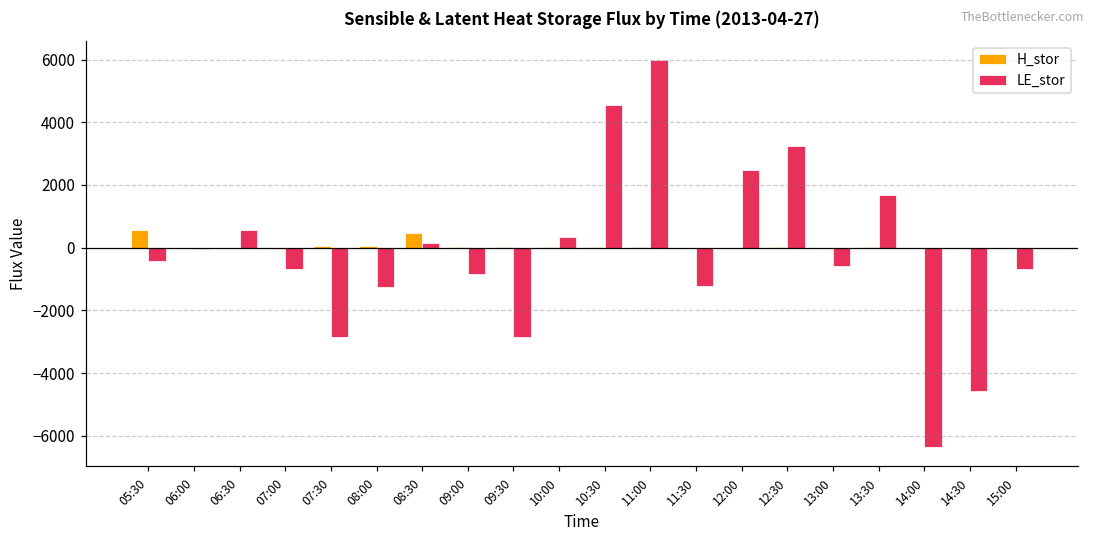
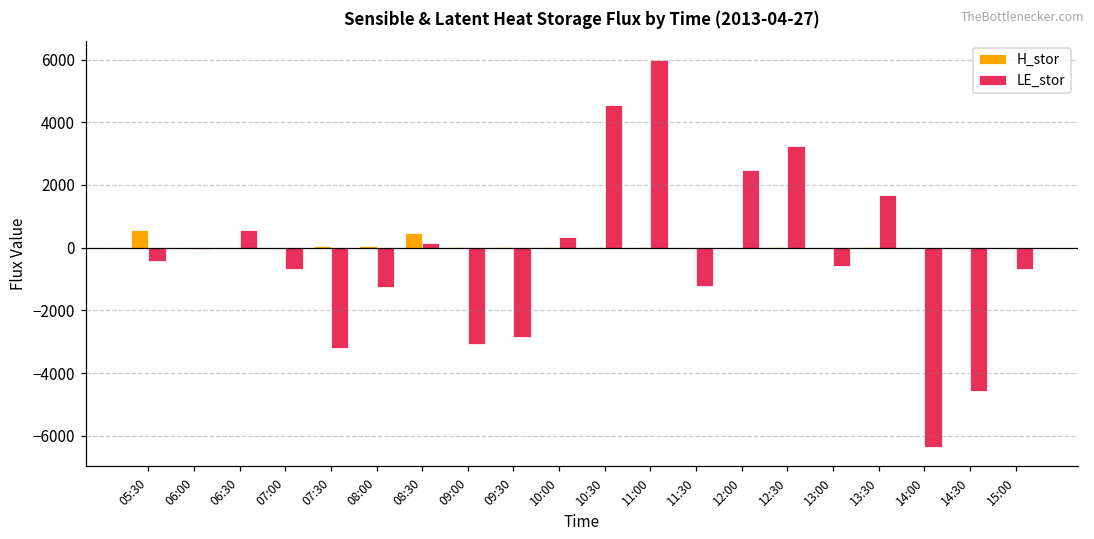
  {
    "H_stor": {
      "05:30": 500,
      "08:30": 500
    },
    "LE_stor": {
      "05:30": -400,
      "06:30": 600,
      "07:00": -700,
-     "07:30": -2800,
+     "07:30": -3200,
      "08:00": -1200,
      "08:30": 100,
-     "09:00": -800,
+     "09:00": -3100,
      "09:30": -2800,
      "10:00": 300,
      "10:30": 4600,
      "11:00": 6000,
      "11:30": -1200,
      "12:00": 2500,
      "12:30": 3200,
      "13:00": -600,
      "13:30": 1700,
      "14:00": -6400,
      "14:30": -4600,
      "15:00": -700
    }
  }
